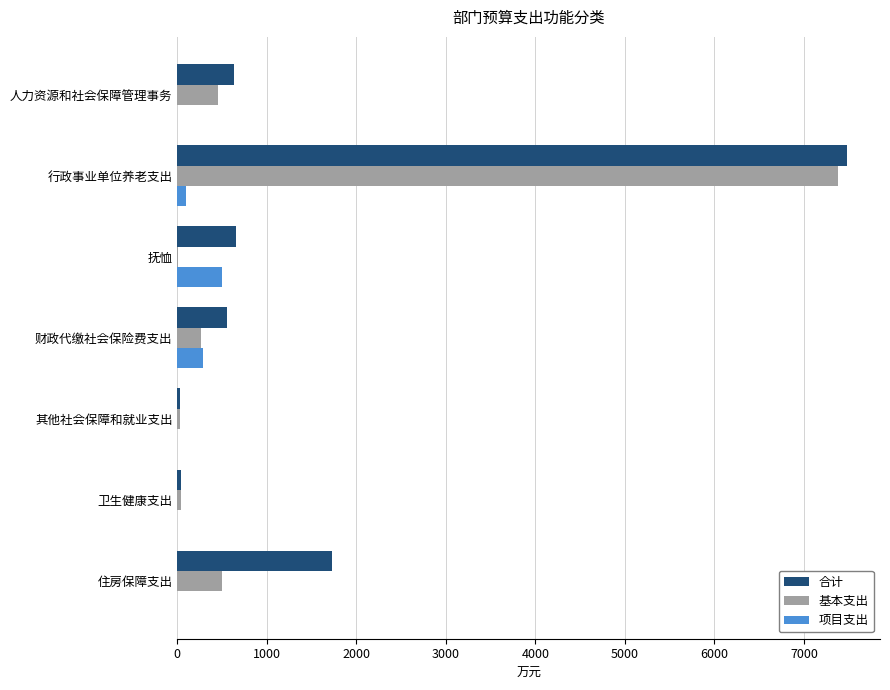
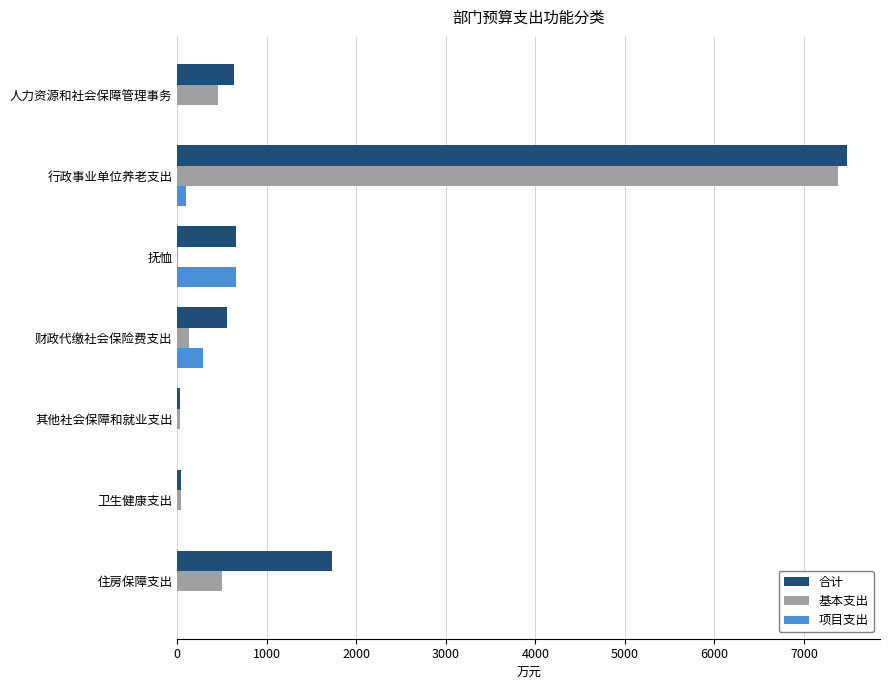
  {
    "合计": {
      "人力资源和社会保障管理事务": 600,
      "行政事业单位养老支出": 7500,
      "抚恤": 700,
      "财政代缴社会保险费支出": 600,
      "其他社会保障和就业支出": 0,
      "卫生健康支出": 0,
      "住房保障支出": 1700
    },
    "基本支出": {
      "人力资源和社会保障管理事务": 500,
      "行政事业单位养老支出": 7400,
-     "财政代缴社会保险费支出": 300,
+     "财政代缴社会保险费支出": 100,
      "其他社会保障和就业支出": 0,
      "卫生健康支出": 0,
      "住房保障支出": 500
    },
    "项目支出": {
      "人力资源和社会保障管理事务": 0,
      "行政事业单位养老支出": 100,
-     "抚恤": 500,
+     "抚恤": 700,
      "财政代缴社会保险费支出": 300,
      "其他社会保障和就业支出": 0,
      "卫生健康支出": 0,
      "住房保障支出": 0
    }
  }
